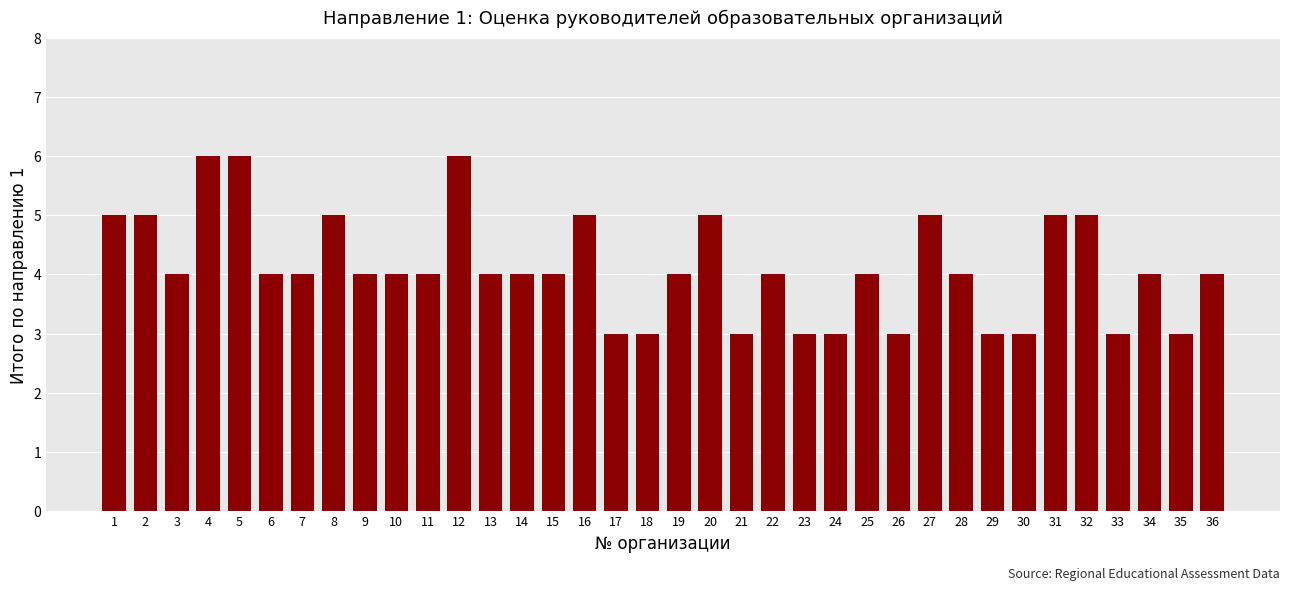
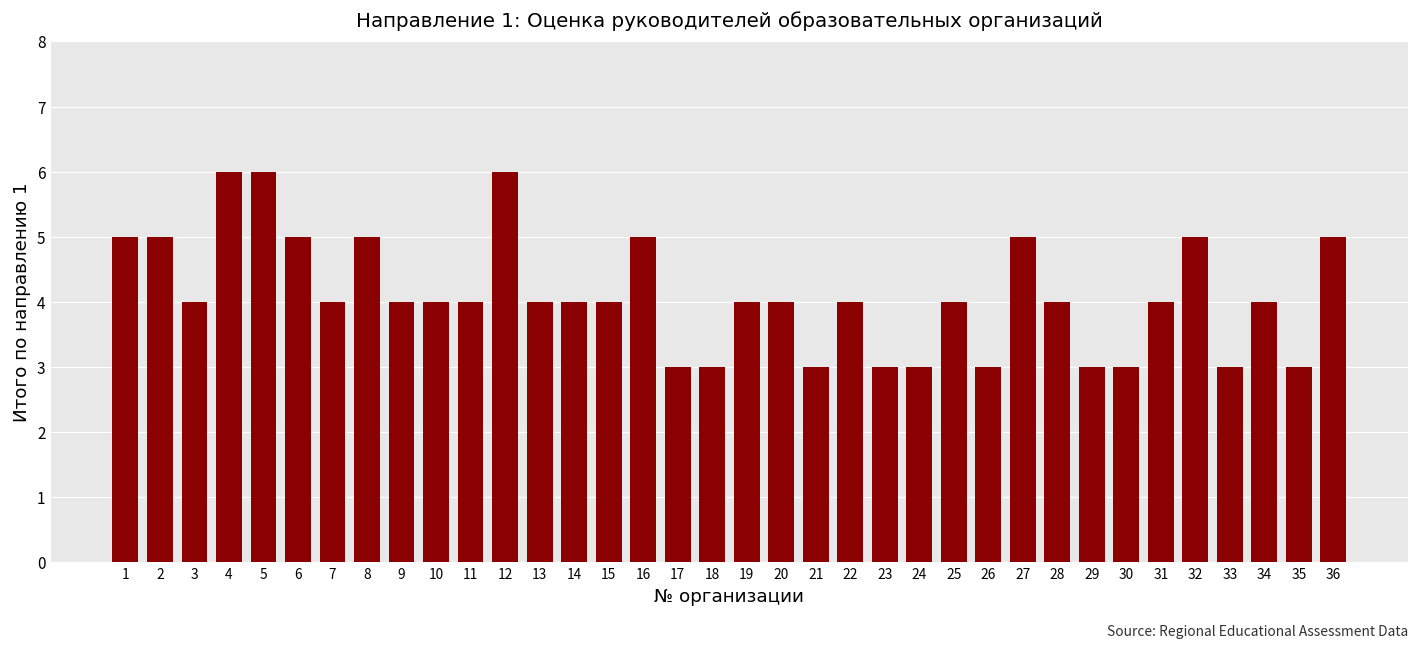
  {
    "1": 5,
    "2": 5,
    "3": 4,
    "4": 6,
    "5": 6,
-   "6": 4,
+   "6": 5,
    "7": 4,
    "8": 5,
    "9": 4,
    "10": 4,
    "11": 4,
    "12": 6,
    "13": 4,
    "14": 4,
    "15": 4,
    "16": 5,
    "17": 3,
    "18": 3,
    "19": 4,
-   "20": 5,
+   "20": 4,
    "21": 3,
    "22": 4,
    "23": 3,
    "24": 3,
    "25": 4,
    "26": 3,
    "27": 5,
    "28": 4,
    "29": 3,
    "30": 3,
-   "31": 5,
+   "31": 4,
    "32": 5,
    "33": 3,
    "34": 4,
    "35": 3,
-   "36": 4
+   "36": 5
  }
